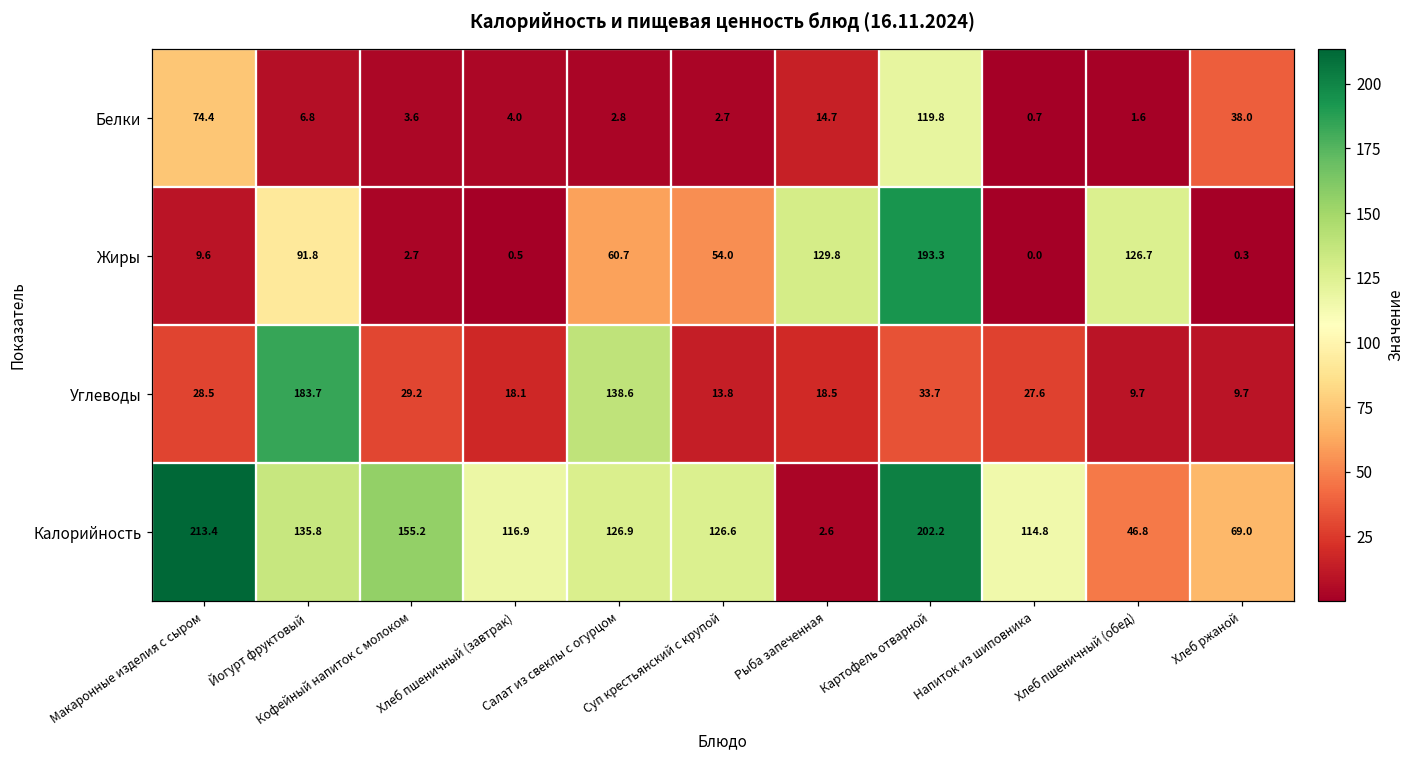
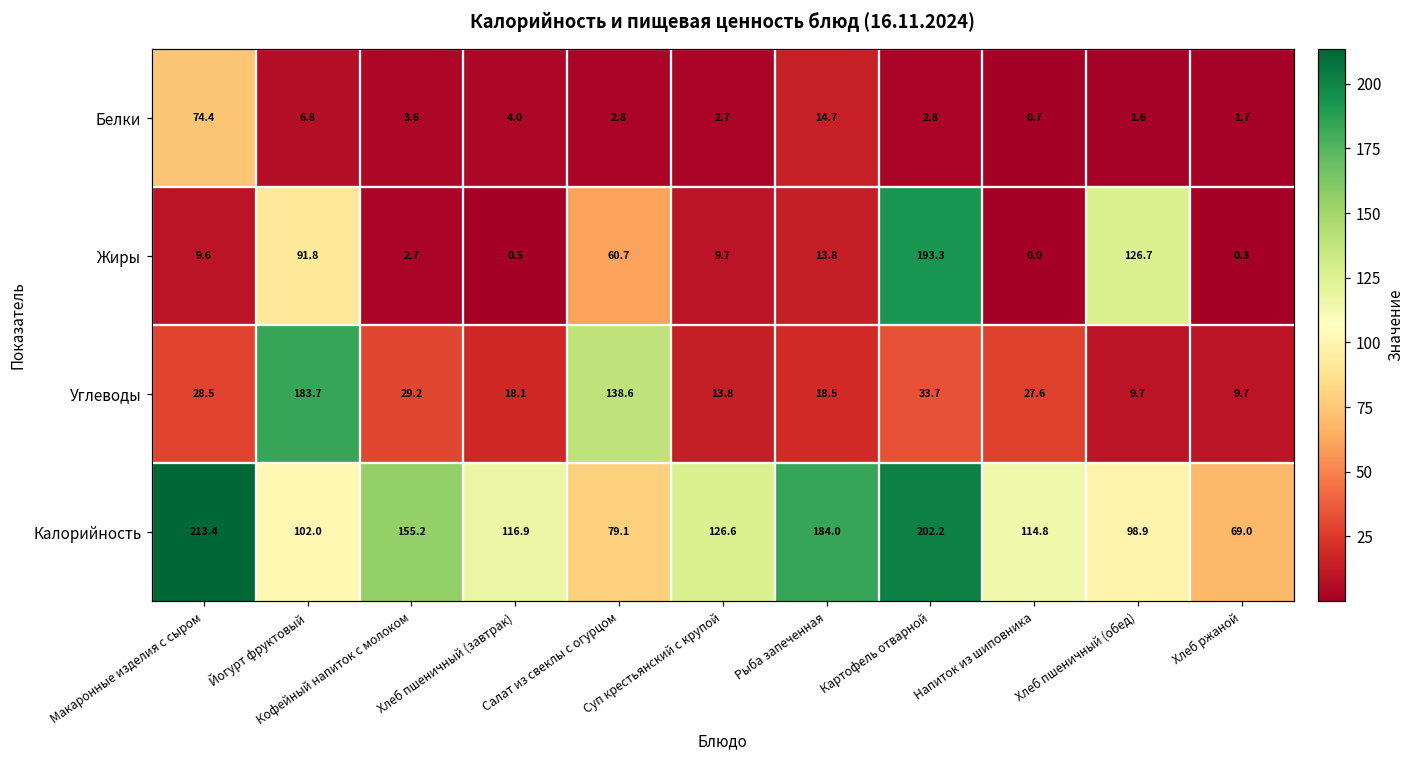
  {
    "Белки": {
      "Макаронные изделия с сыром": 74.4,
      "Йогурт фруктовый": 6.8,
      "Кофейный напиток с молоком": 3.6,
      "Хлеб пшеничный (завтрак)": 4.0,
      "Салат из свеклы с огурцом": 2.8,
      "Суп крестьянский с крупой": 2.7,
      "Рыба запеченная": 14.7,
-     "Картофель отварной": 119.8,
+     "Картофель отварной": 2.8,
      "Напиток из шиповника": 0.7,
      "Хлеб пшеничный (обед)": 1.6,
-     "Хлеб ржаной": 38.0
+     "Хлеб ржаной": 1.7
    },
    "Жиры": {
      "Макаронные изделия с сыром": 9.6,
      "Йогурт фруктовый": 91.8,
      "Кофейный напиток с молоком": 2.7,
      "Хлеб пшеничный (завтрак)": 0.5,
      "Салат из свеклы с огурцом": 60.7,
-     "Суп крестьянский с крупой": 54.0,
-     "Рыба запеченная": 129.8,
+     "Суп крестьянский с крупой": 9.7,
+     "Рыба запеченная": 13.8,
      "Картофель отварной": 193.3,
      "Напиток из шиповника": 0.0,
      "Хлеб пшеничный (обед)": 126.7,
      "Хлеб ржаной": 0.3
    },
    "Углеводы": {
      "Макаронные изделия с сыром": 28.5,
      "Йогурт фруктовый": 183.7,
      "Кофейный напиток с молоком": 29.2,
      "Хлеб пшеничный (завтрак)": 18.1,
      "Салат из свеклы с огурцом": 138.6,
      "Суп крестьянский с крупой": 13.8,
      "Рыба запеченная": 18.5,
      "Картофель отварной": 33.7,
      "Напиток из шиповника": 27.6,
      "Хлеб пшеничный (обед)": 9.7,
      "Хлеб ржаной": 9.7
    },
    "Калорийность": {
      "Макаронные изделия с сыром": 213.4,
-     "Йогурт фруктовый": 135.8,
+     "Йогурт фруктовый": 102.0,
      "Кофейный напиток с молоком": 155.2,
      "Хлеб пшеничный (завтрак)": 116.9,
-     "Салат из свеклы с огурцом": 126.9,
+     "Салат из свеклы с огурцом": 79.1,
      "Суп крестьянский с крупой": 126.6,
-     "Рыба запеченная": 2.6,
+     "Рыба запеченная": 184.0,
      "Картофель отварной": 202.2,
      "Напиток из шиповника": 114.8,
-     "Хлеб пшеничный (обед)": 46.8,
+     "Хлеб пшеничный (обед)": 98.9,
      "Хлеб ржаной": 69.0
    }
  }
